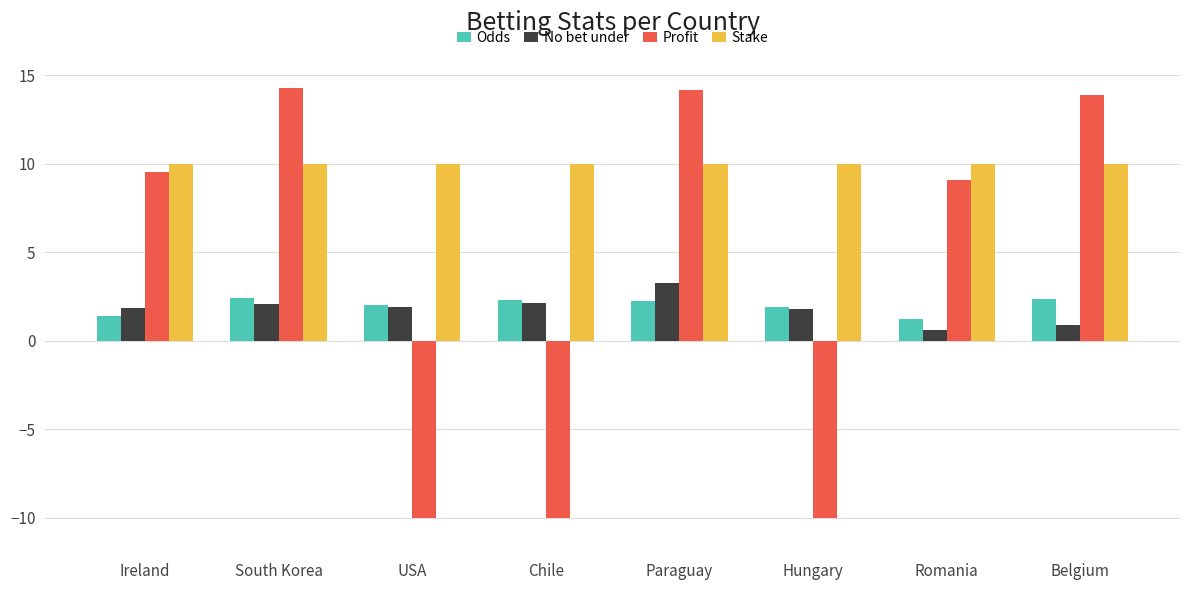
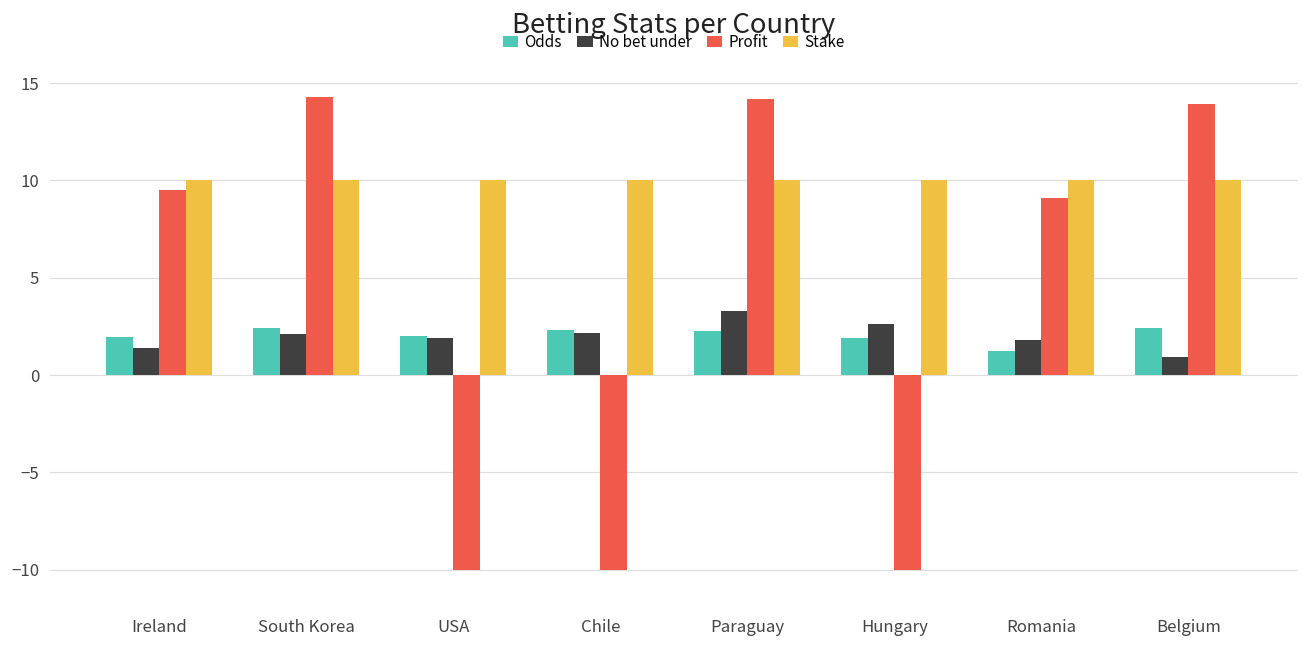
  {
    "Odds": {
-     "Ireland": 1.4,
+     "Ireland": 2.0,
      "South Korea": 2.4,
      "USA": 2.0,
      "Chile": 2.3,
      "Paraguay": 2.3,
      "Hungary": 1.9,
      "Romania": 1.2,
      "Belgium": 2.4
    },
    "No bet under": {
-     "Ireland": 1.9,
+     "Ireland": 1.4,
      "South Korea": 2.1,
      "USA": 1.9,
      "Chile": 2.2,
      "Paraguay": 3.3,
-     "Hungary": 1.8,
-     "Romania": 0.6,
+     "Hungary": 2.6,
+     "Romania": 1.8,
      "Belgium": 0.9
    },
    "Profit": {
      "Ireland": 9.5,
      "South Korea": 14.3,
      "USA": -10.0,
      "Chile": -10.0,
      "Paraguay": 14.2,
      "Hungary": -10.0,
      "Romania": 9.1,
      "Belgium": 13.9
    },
    "Stake": {
      "Ireland": 10.0,
      "South Korea": 10.0,
      "USA": 10.0,
      "Chile": 10.0,
      "Paraguay": 10.0,
      "Hungary": 10.0,
      "Romania": 10.0,
      "Belgium": 10.0
    }
  }
